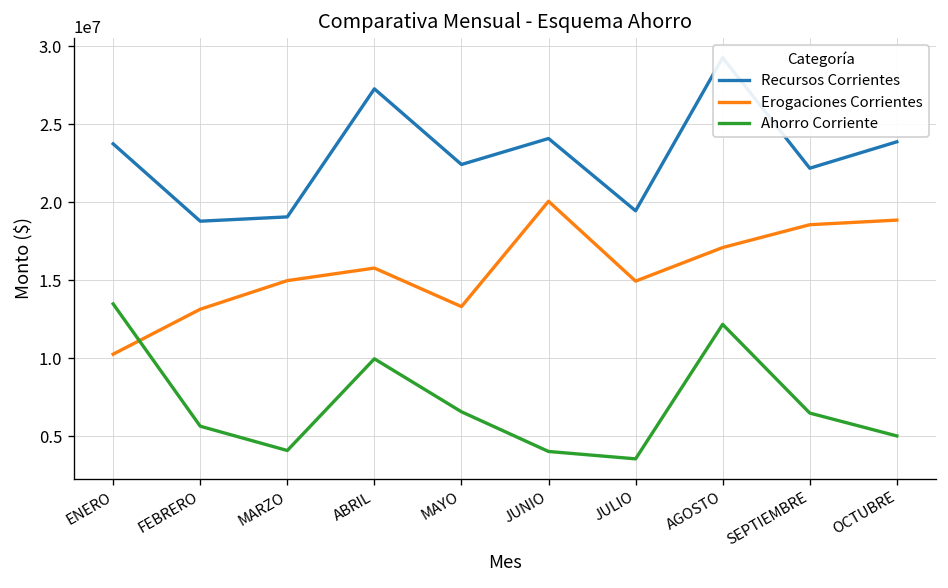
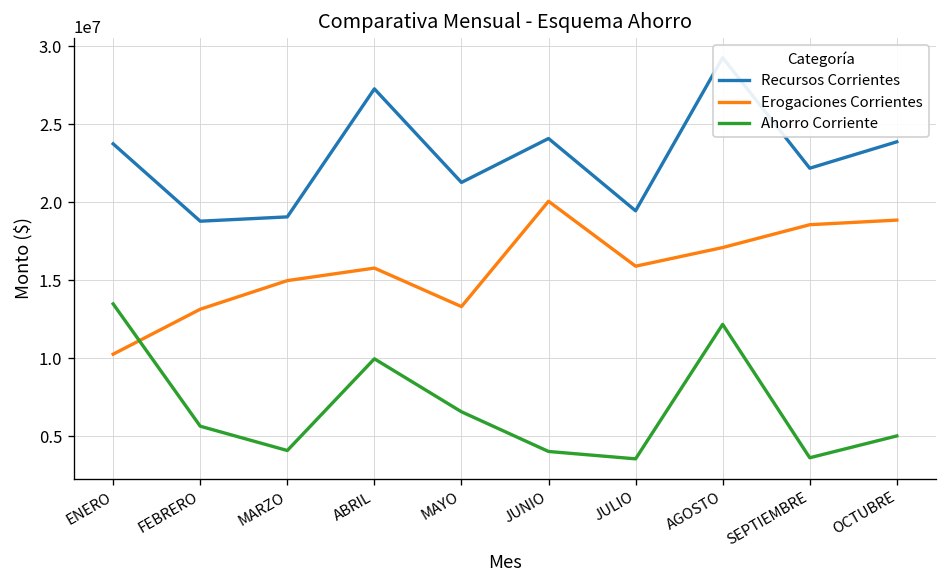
  {
    "Recursos Corrientes": {
      "ENERO": 23700000,
      "FEBRERO": 18800000,
      "MARZO": 19100000,
      "ABRIL": 27300000,
-     "MAYO": 22400000,
+     "MAYO": 21300000,
      "JUNIO": 24100000,
      "JULIO": 19500000,
      "SEPTIEMBRE": 22200000
    },
    "Erogaciones Corrientes": {
      "ENERO": 10300000,
      "FEBRERO": 13100000,
      "MARZO": 15000000,
      "ABRIL": 15800000,
      "MAYO": 13300000,
      "JUNIO": 20100000,
-     "JULIO": 14900000,
+     "JULIO": 15900000,
      "AGOSTO": 17100000,
      "SEPTIEMBRE": 18600000,
      "OCTUBRE": 18900000
    },
    "Ahorro Corriente": {
      "ENERO": 13500000,
      "FEBRERO": 5600000,
      "MARZO": 4100000,
      "ABRIL": 10000000,
      "MAYO": 6600000,
      "JUNIO": 4000000,
      "JULIO": 3600000,
      "AGOSTO": 12200000,
-     "SEPTIEMBRE": 6500000,
+     "SEPTIEMBRE": 3600000,
      "OCTUBRE": 5000000
    }
  }
